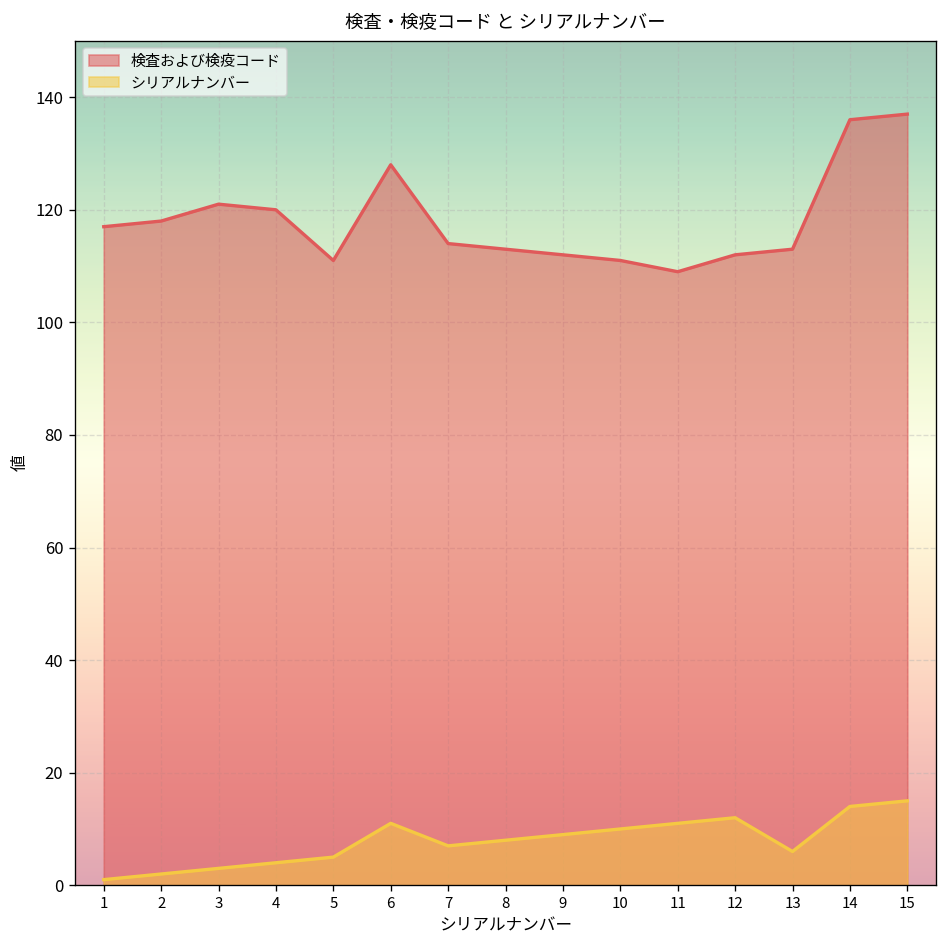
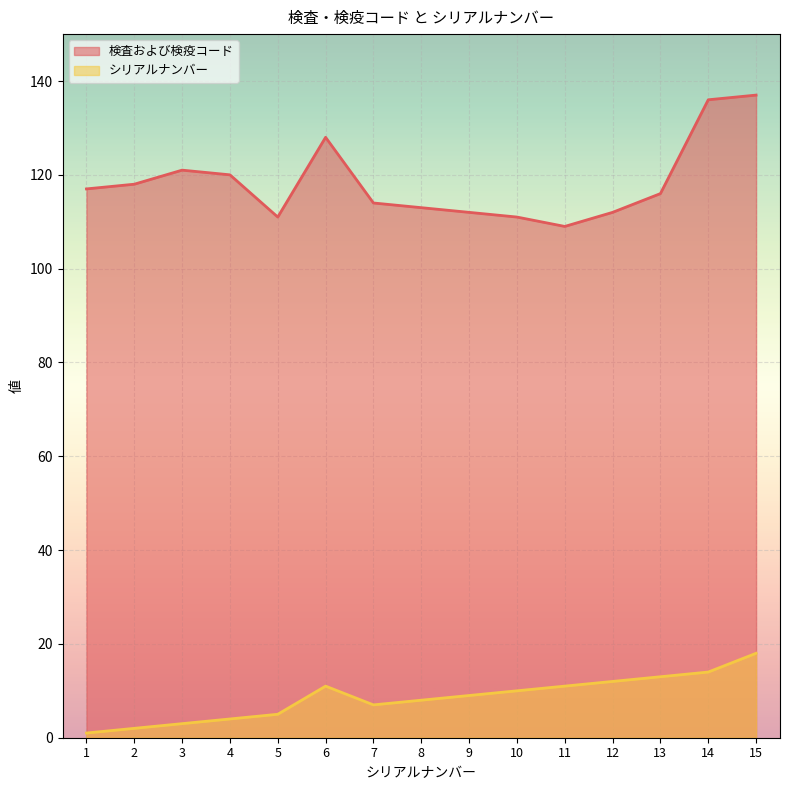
  {
    "検査および検疫コード": {
      "1": 117,
      "2": 118,
      "3": 121,
      "4": 120,
      "5": 111,
      "6": 128,
      "7": 114,
      "8": 113,
      "9": 112,
      "10": 111,
      "11": 109,
      "12": 112,
-     "13": 113,
+     "13": 116,
      "14": 136,
      "15": 137
    },
    "シリアルナンバー": {
      "1": 1,
      "2": 2,
      "3": 3,
      "4": 4,
      "5": 5,
      "6": 11,
      "7": 7,
      "8": 8,
      "9": 9,
      "10": 10,
      "11": 11,
      "12": 12,
-     "13": 6,
+     "13": 13,
      "14": 14,
-     "15": 15
+     "15": 18
    }
  }
